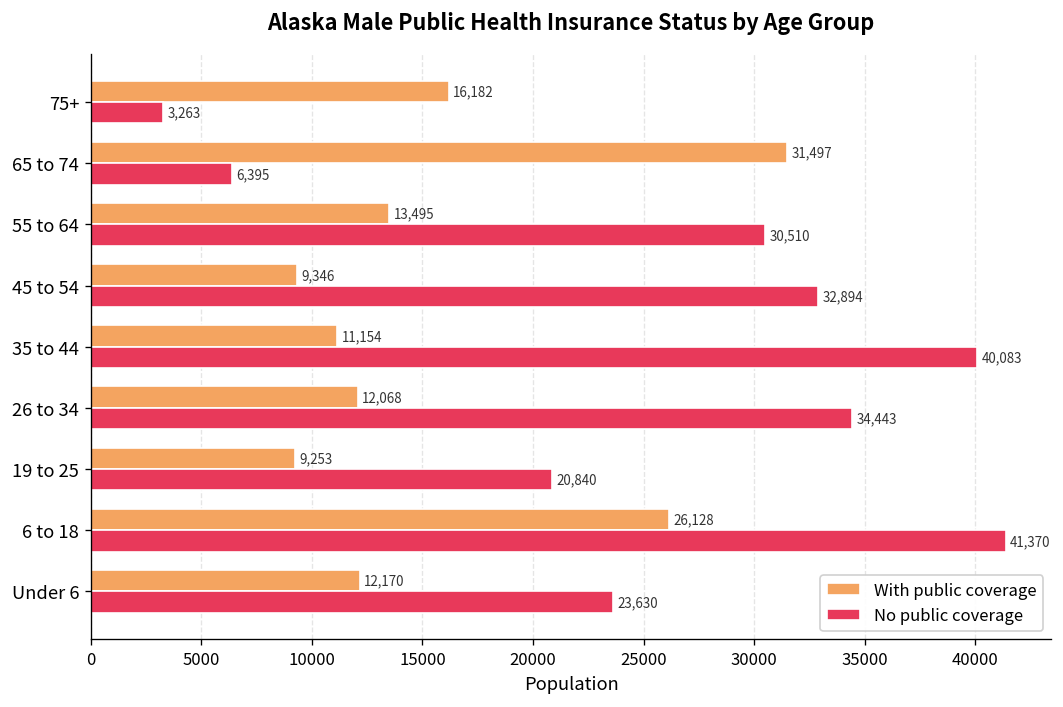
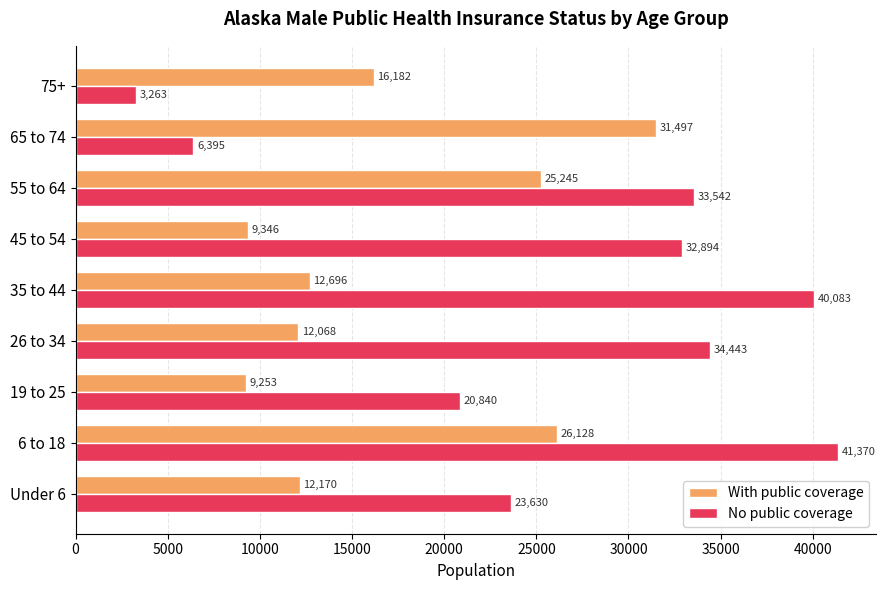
  {
    "With public coverage": {
      "75+": "16,182",
      "65 to 74": "31,497",
-     "55 to 64": "13,495",
+     "55 to 64": "25,245",
      "45 to 54": "9,346",
-     "35 to 44": "11,154",
+     "35 to 44": "12,696",
      "26 to 34": "12,068",
      "19 to 25": "9,253",
      "6 to 18": "26,128",
      "Under 6": "12,170"
    },
    "No public coverage": {
      "75+": "3,263",
      "65 to 74": "6,395",
-     "55 to 64": "30,510",
+     "55 to 64": "33,542",
      "45 to 54": "32,894",
      "35 to 44": "40,083",
      "26 to 34": "34,443",
      "19 to 25": "20,840",
      "6 to 18": "41,370",
      "Under 6": "23,630"
    }
  }
